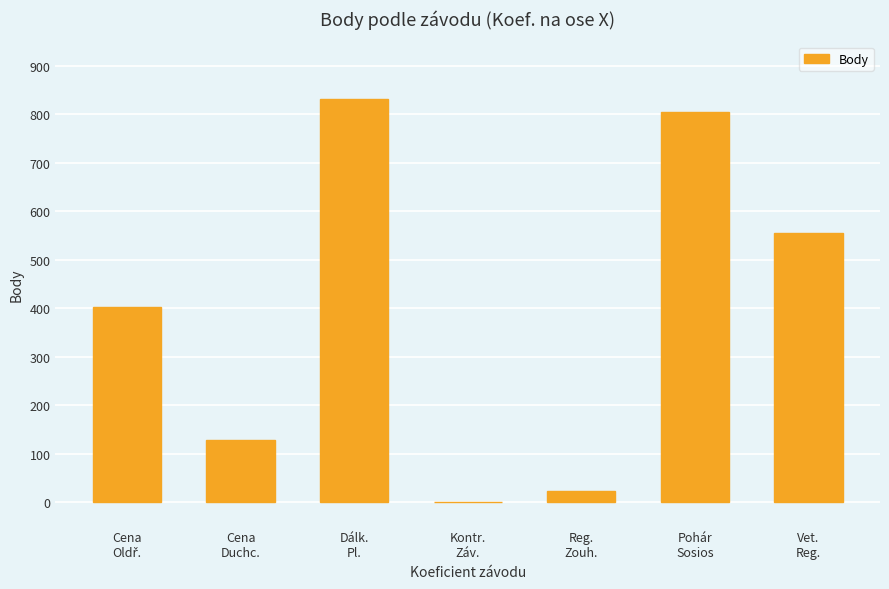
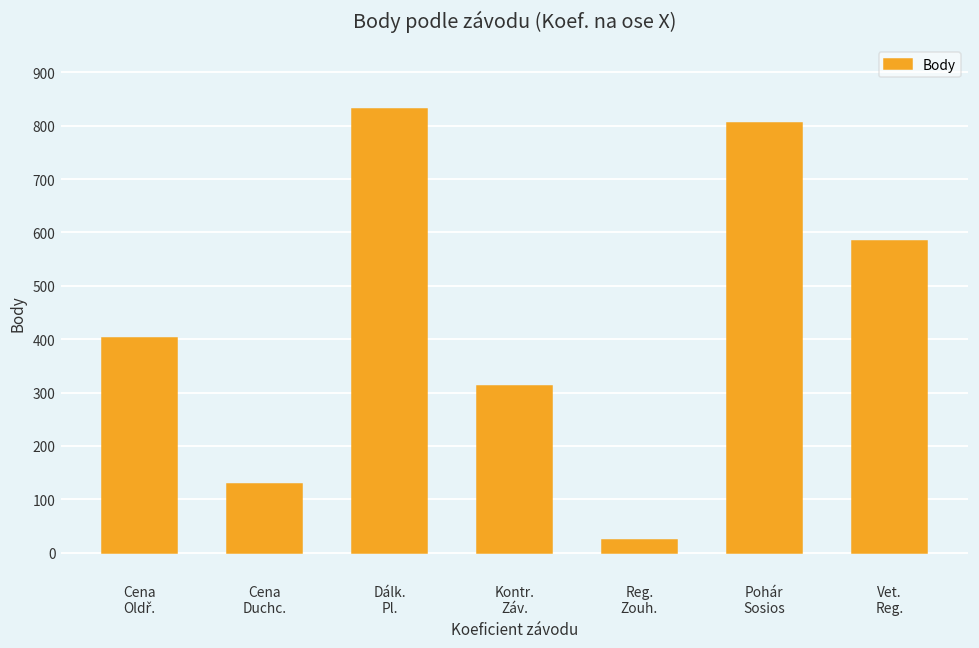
  {
    "Cena Oldř.": 400,
    "Cena Duchc.": 130,
    "Dálk. Pl.": 830,
-   "Kontr. Záv.": 0,
+   "Kontr. Záv.": 310,
    "Reg. Zouh.": 20,
    "Pohár Sosios": 800,
-   "Vet. Reg.": 550
+   "Vet. Reg.": 580
  }
